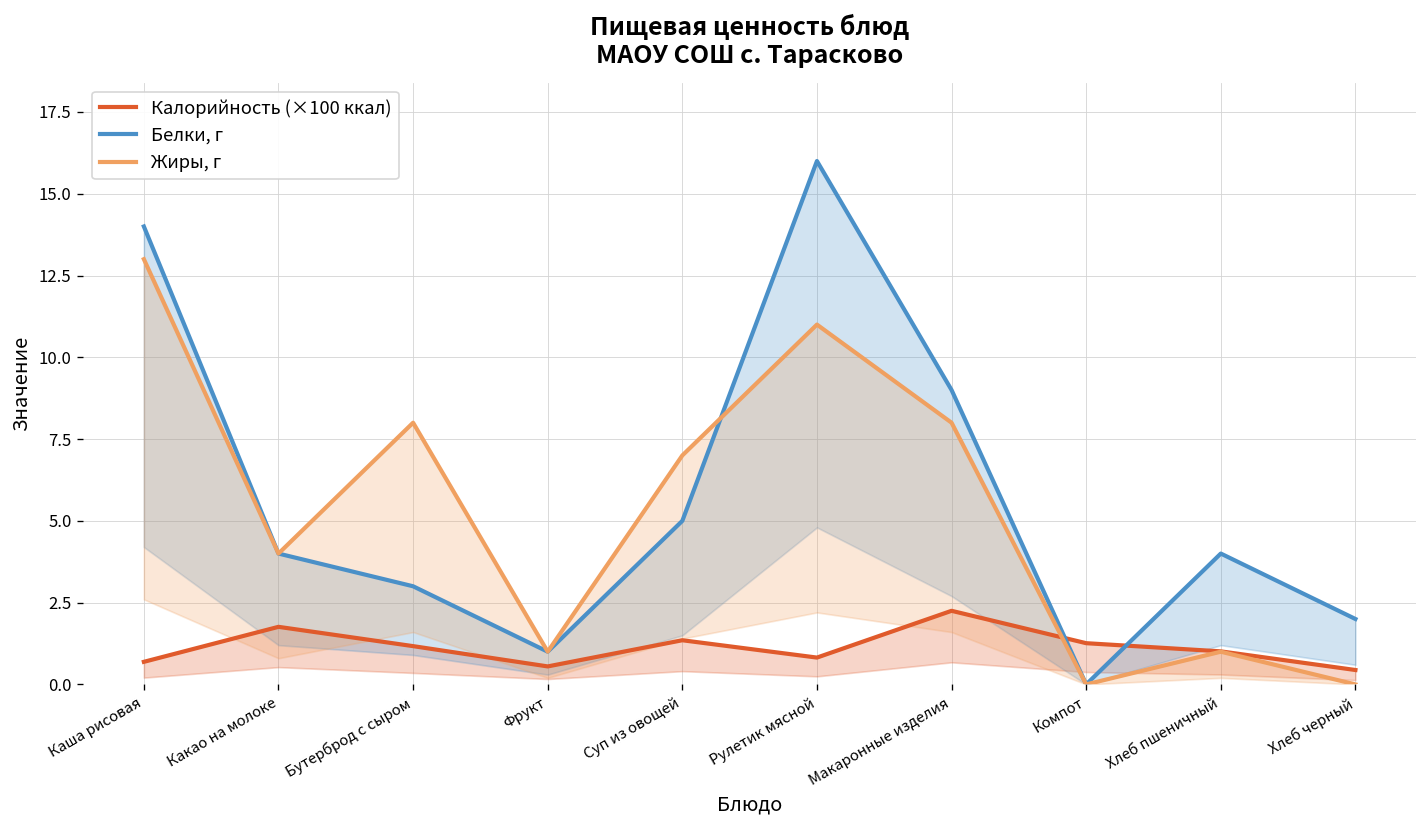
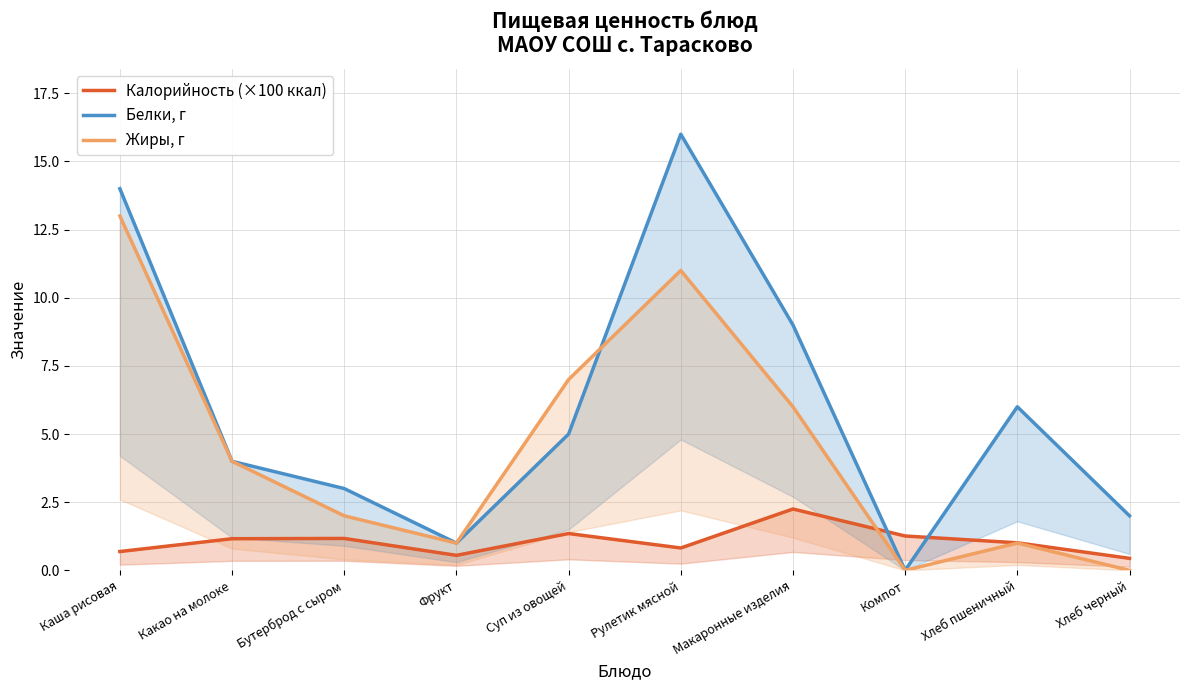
  {
    "Калорийность (×100 ккал)": {
      "Каша рисовая": 0.7,
-     "Какао на молоке": 1.8,
+     "Какао на молоке": 1.2,
      "Бутерброд с сыром": 1.2,
      "Фрукт": 0.6,
      "Суп из овощей": 1.4,
      "Рулетик мясной": 0.8,
      "Макаронные изделия": 2.3,
      "Компот": 1.3,
      "Хлеб черный": 0.4
    },
    "Белки, г": {
      "Каша рисовая": 14,
      "Бутерброд с сыром": 3,
      "Суп из овощей": 5,
      "Рулетик мясной": 16,
      "Макаронные изделия": 9,
-     "Хлеб пшеничный": 4,
+     "Хлеб пшеничный": 6,
      "Хлеб черный": 2
    },
    "Жиры, г": {
      "Каша рисовая": 13,
-     "Бутерброд с сыром": 8,
+     "Бутерброд с сыром": 2,
      "Суп из овощей": 7,
      "Рулетик мясной": 11,
-     "Макаронные изделия": 8,
+     "Макаронные изделия": 6,
      "Хлеб черный": 0
    }
  }
